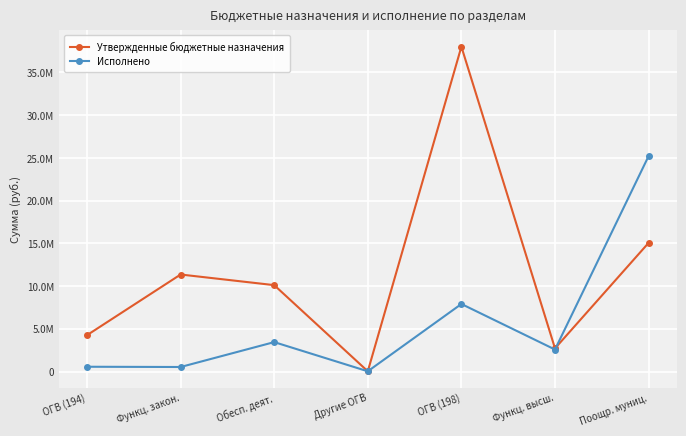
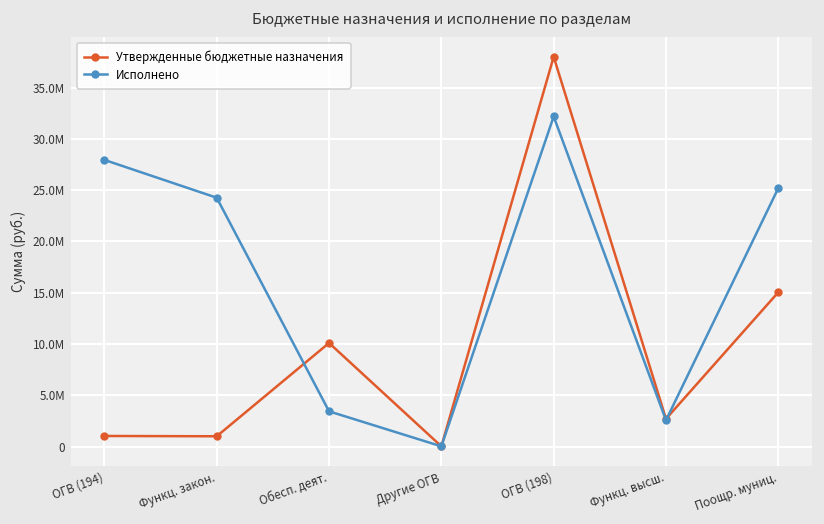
  {
    "Утвержденные бюджетные назначения": {
-     "ОГВ (194)": 4000000,
-     "Функц. закон.": 11000000,
+     "ОГВ (194)": 1000000,
+     "Функц. закон.": 1000000,
      "Обесп. деят.": 10000000,
      "ОГВ (198)": 38000000,
      "Поощр. муниц.": 15000000
    },
    "Исполнено": {
-     "ОГВ (194)": 1000000,
-     "Функц. закон.": 1000000,
+     "ОГВ (194)": 28000000,
+     "Функц. закон.": 24000000,
      "Обесп. деят.": 3000000,
-     "ОГВ (198)": 8000000,
+     "ОГВ (198)": 32000000,
      "Поощр. муниц.": 25000000
    }
  }
